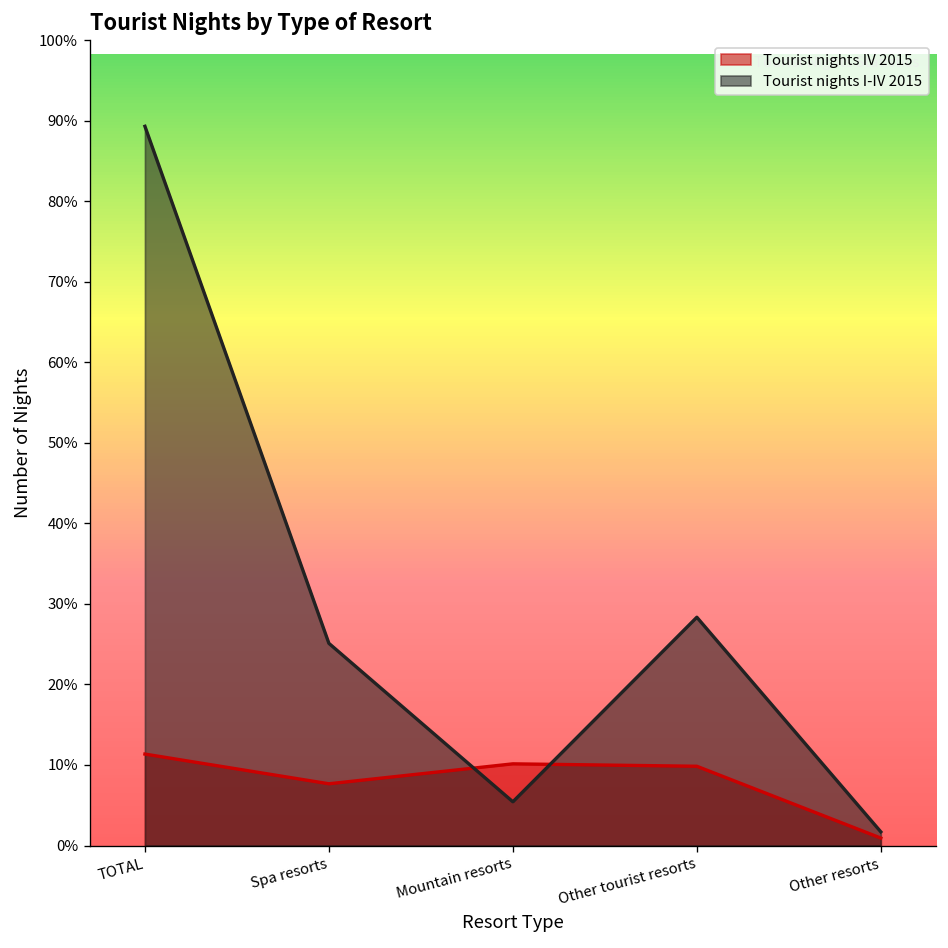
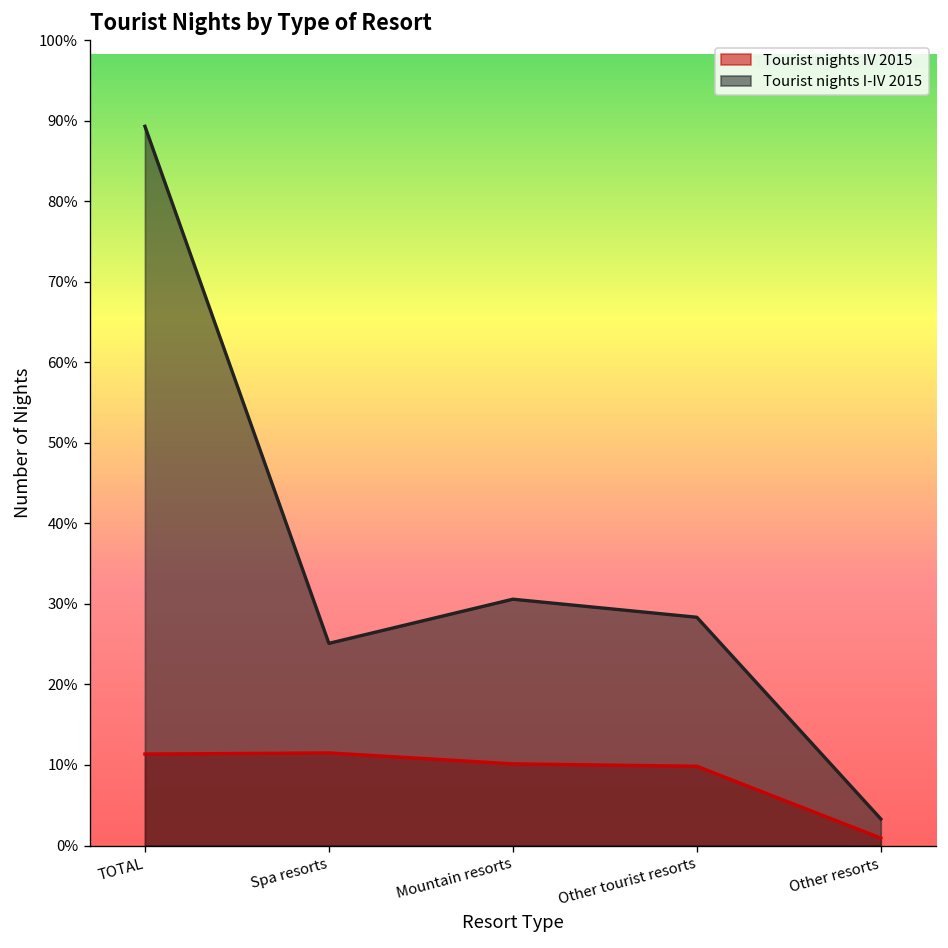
  {
    "Tourist nights IV 2015": {
      "TOTAL": "11%",
-     "Spa resorts": "8%",
+     "Spa resorts": "11%",
      "Mountain resorts": "10%",
      "Other tourist resorts": "10%",
      "Other resorts": "1%"
    },
    "Tourist nights I-IV 2015": {
      "TOTAL": "89%",
      "Spa resorts": "25%",
-     "Mountain resorts": "5%",
+     "Mountain resorts": "31%",
      "Other tourist resorts": "28%",
-     "Other resorts": "2%"
+     "Other resorts": "3%"
    }
  }
